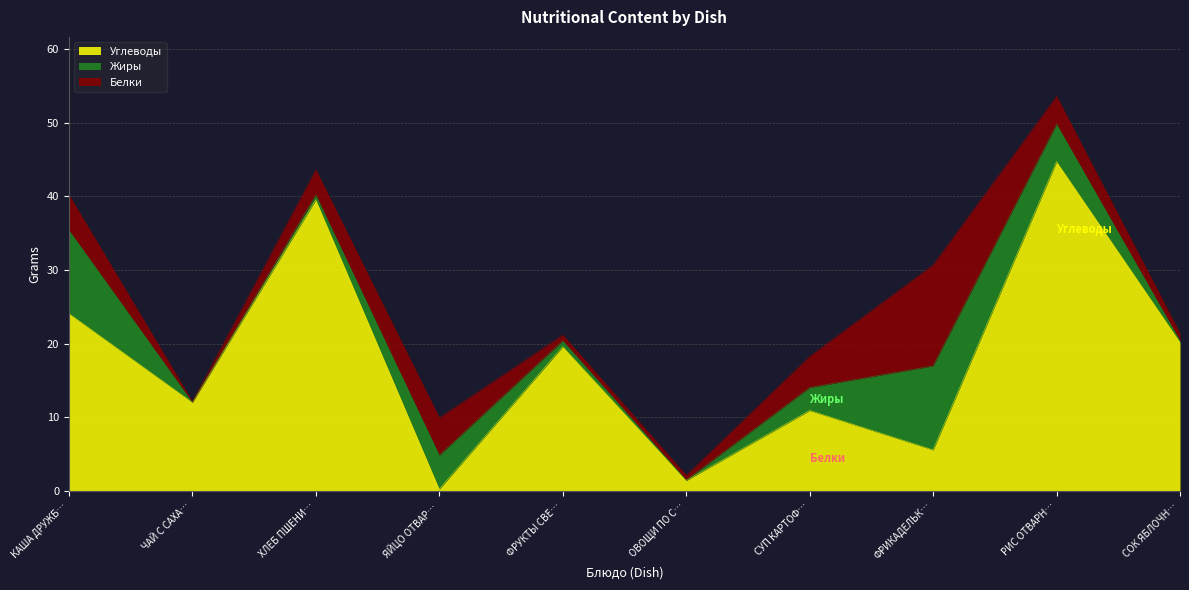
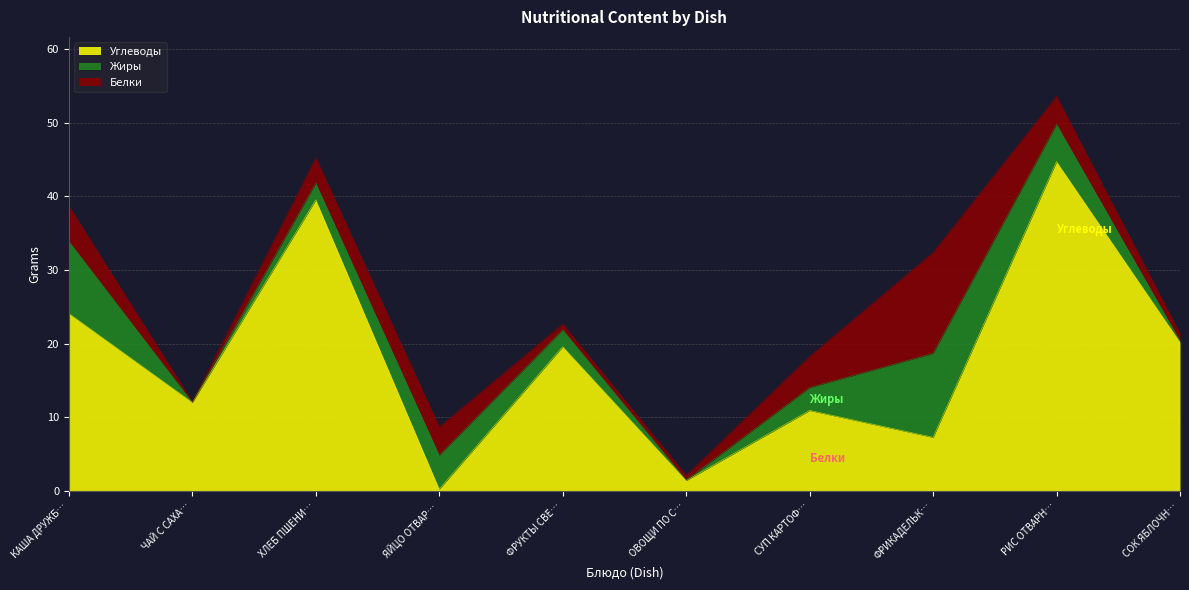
  {
    "Углеводы": {
      "КАША ДРУЖБ…": 24,
      "ХЛЕБ ПШЕНИ…": 40,
      "ЯЙЦО ОТВАР…": 0,
      "ФРУКТЫ СВЕ…": 20,
      "СУП КАРТОФ…": 11,
-     "ФРИКАДЕЛЬК…": 6,
+     "ФРИКАДЕЛЬК…": 7,
      "РИС ОТВАРН…": 45
    },
    "Жиры": {
-     "КАША ДРУЖБ…": 11,
-     "ХЛЕБ ПШЕНИ…": 1,
+     "КАША ДРУЖБ…": 10,
+     "ХЛЕБ ПШЕНИ…": 2,
      "ЯЙЦО ОТВАР…": 5,
-     "ФРУКТЫ СВЕ…": 1,
+     "ФРУКТЫ СВЕ…": 2,
      "СУП КАРТОФ…": 3,
      "ФРИКАДЕЛЬК…": 11,
      "РИС ОТВАРН…": 5
    },
    "Белки": {
      "КАША ДРУЖБ…": 5,
      "ХЛЕБ ПШЕНИ…": 3,
-     "ЯЙЦО ОТВАР…": 5,
+     "ЯЙЦО ОТВАР…": 4,
      "ФРУКТЫ СВЕ…": 1,
      "ОВОЩИ ПО С…": 1,
      "СУП КАРТОФ…": 4,
      "ФРИКАДЕЛЬК…": 14,
      "РИС ОТВАРН…": 4,
      "СОК ЯБЛОЧН…": 1
    }
  }
